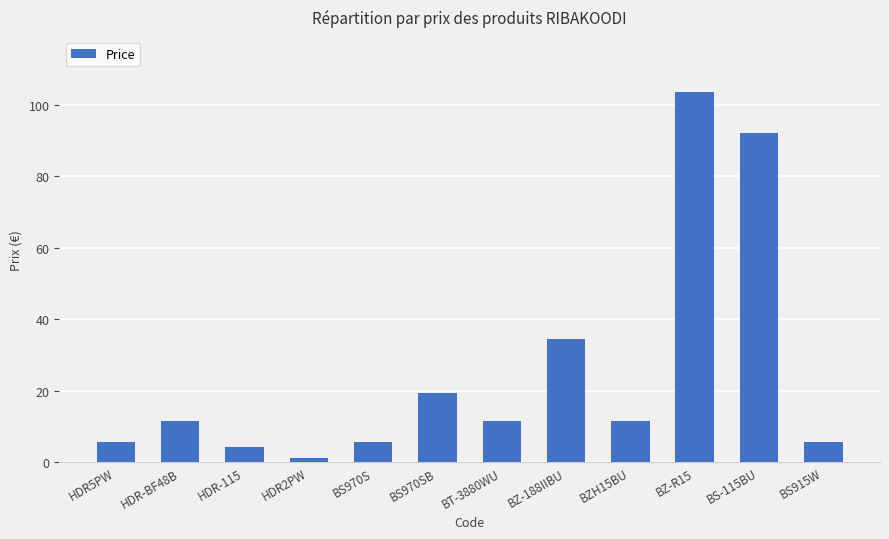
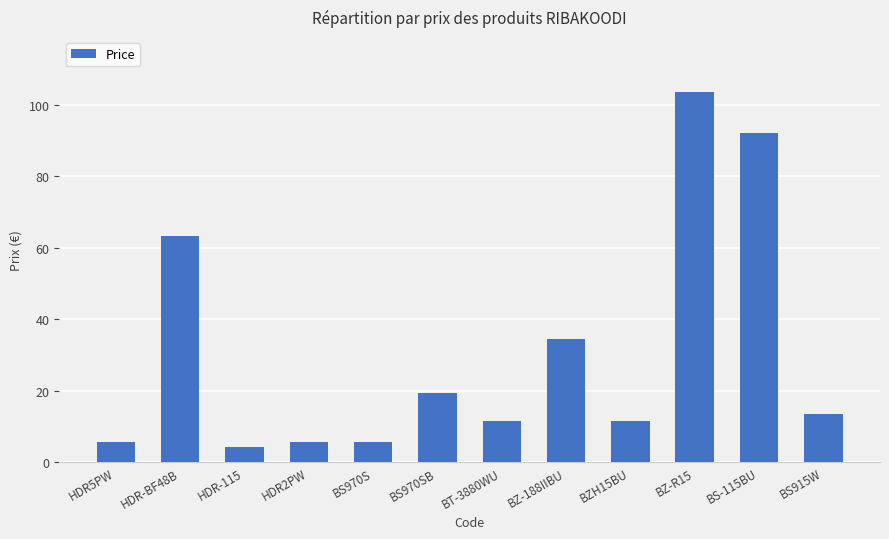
  {
    "HDR5PW": 6,
-   "HDR-BF48B": 12,
+   "HDR-BF48B": 63,
    "HDR-115": 4,
-   "HDR2PW": 1,
+   "HDR2PW": 6,
    "BS970S": 6,
    "BS970SB": 19,
    "BT-3880WU": 12,
    "BZ-188IIBU": 35,
    "BZH15BU": 12,
    "BZ-R15": 104,
    "BS-115BU": 92,
-   "BS915W": 6
+   "BS915W": 14
  }
